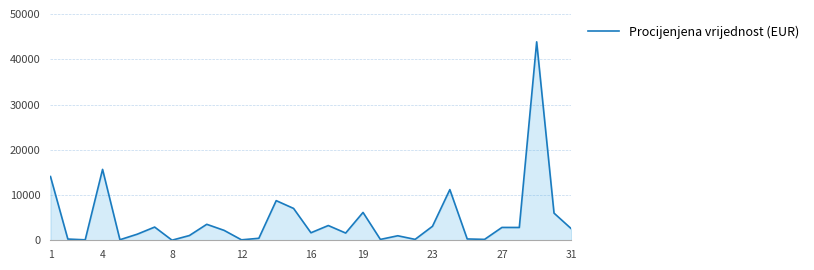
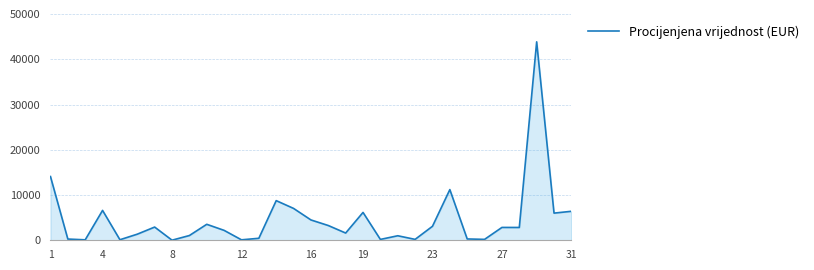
  {
    "1": 14000,
-   "4": 16000,
+   "4": 7000,
    "8": 0,
    "12": 0,
-   "16": 2000,
+   "16": 4000,
    "19": 6000,
    "23": 3000,
    "27": 3000,
-   "31": 3000
+   "31": 6000
  }
